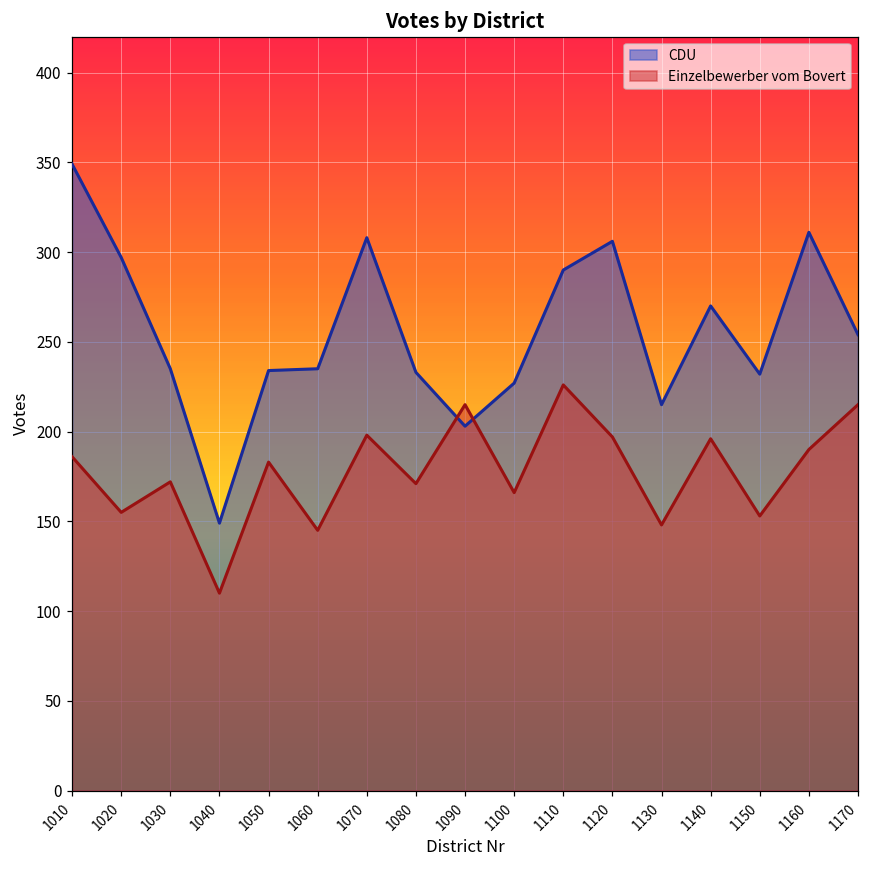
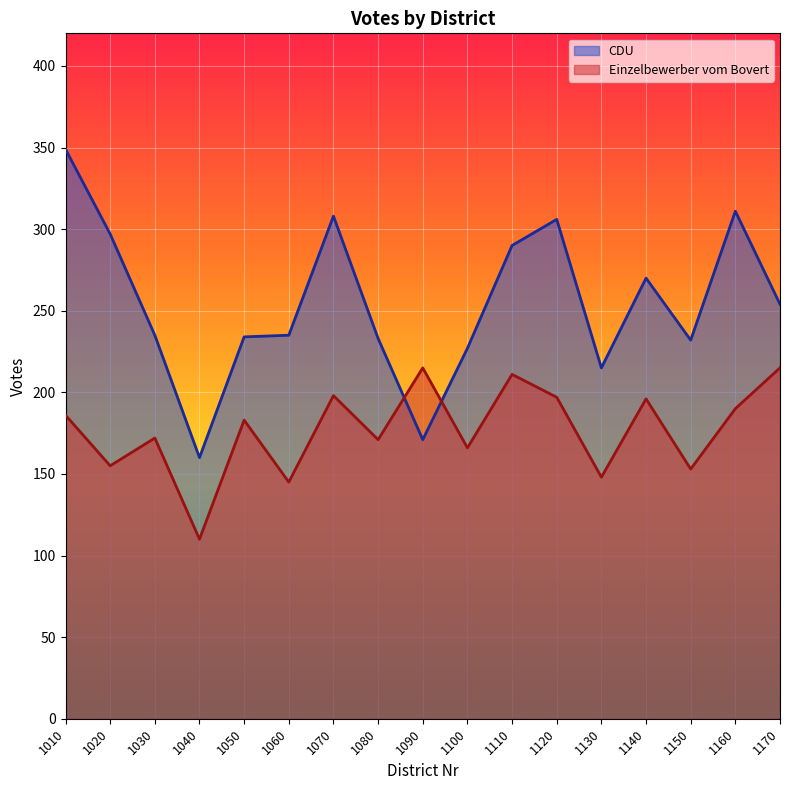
  {
    "CDU": {
      "1010": 349,
      "1020": 297,
      "1030": 235,
-     "1040": 149,
+     "1040": 160,
      "1050": 234,
      "1060": 235,
      "1070": 308,
      "1080": 233,
-     "1090": 203,
+     "1090": 171,
      "1100": 227,
      "1110": 290,
      "1120": 306,
      "1130": 215,
      "1140": 270,
      "1150": 232,
      "1160": 311,
      "1170": 254
    },
    "Einzelbewerber vom Bovert": {
      "1010": 186,
      "1020": 155,
      "1030": 172,
      "1040": 110,
      "1050": 183,
      "1060": 145,
      "1070": 198,
      "1080": 171,
      "1090": 215,
      "1100": 166,
-     "1110": 226,
+     "1110": 211,
      "1120": 197,
      "1130": 148,
      "1140": 196,
      "1150": 153,
      "1160": 190,
      "1170": 215
    }
  }
